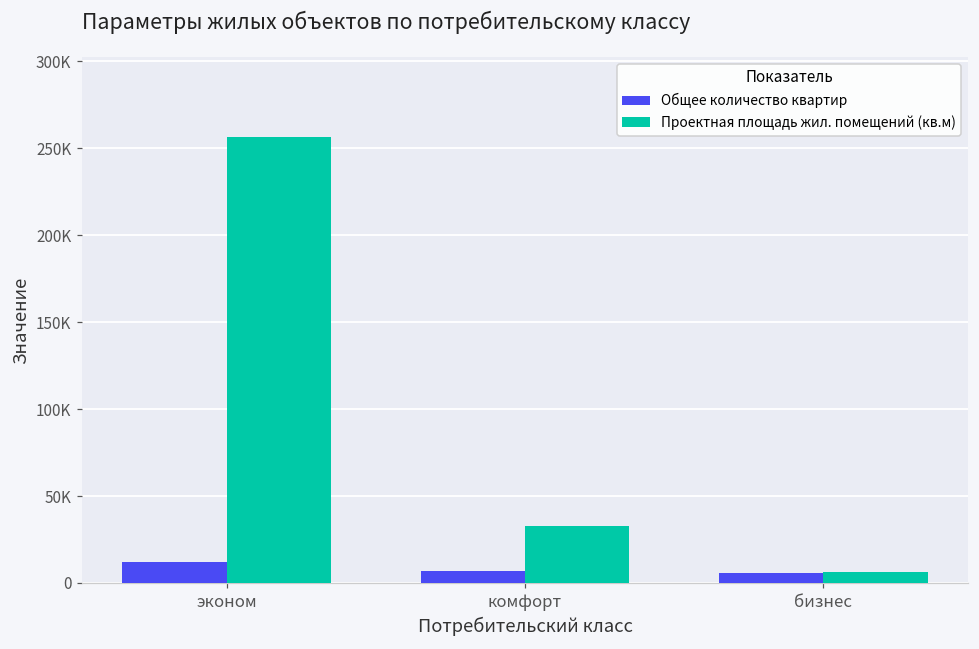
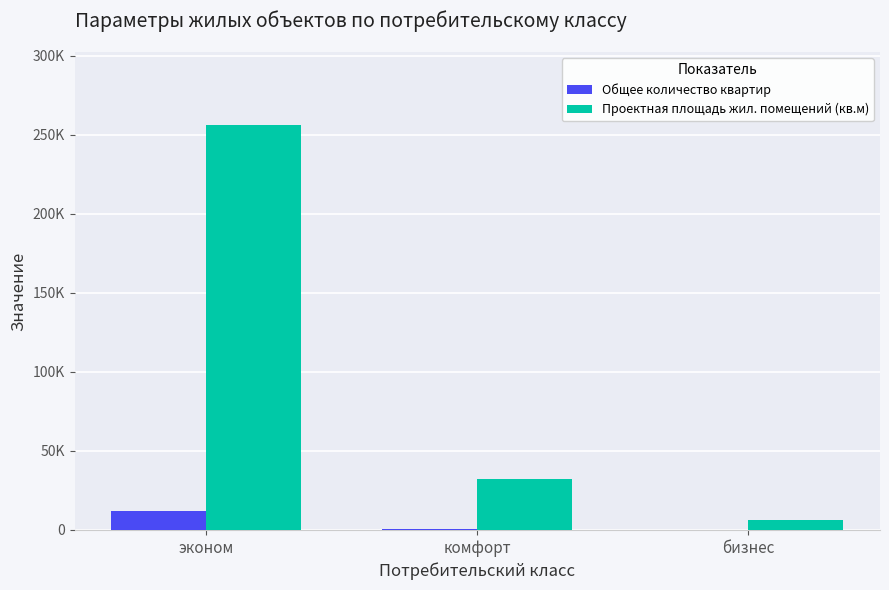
  {
    "Общее количество квартир": {
      "эконом": 12000,
-     "комфорт": 7000,
-     "бизнес": 6000
+     "комфорт": 1000,
+     "бизнес": 0
    },
    "Проектная площадь жил. помещений (кв.м)": {
      "эконом": 256000,
      "комфорт": 33000,
      "бизнес": 6000
    }
  }
